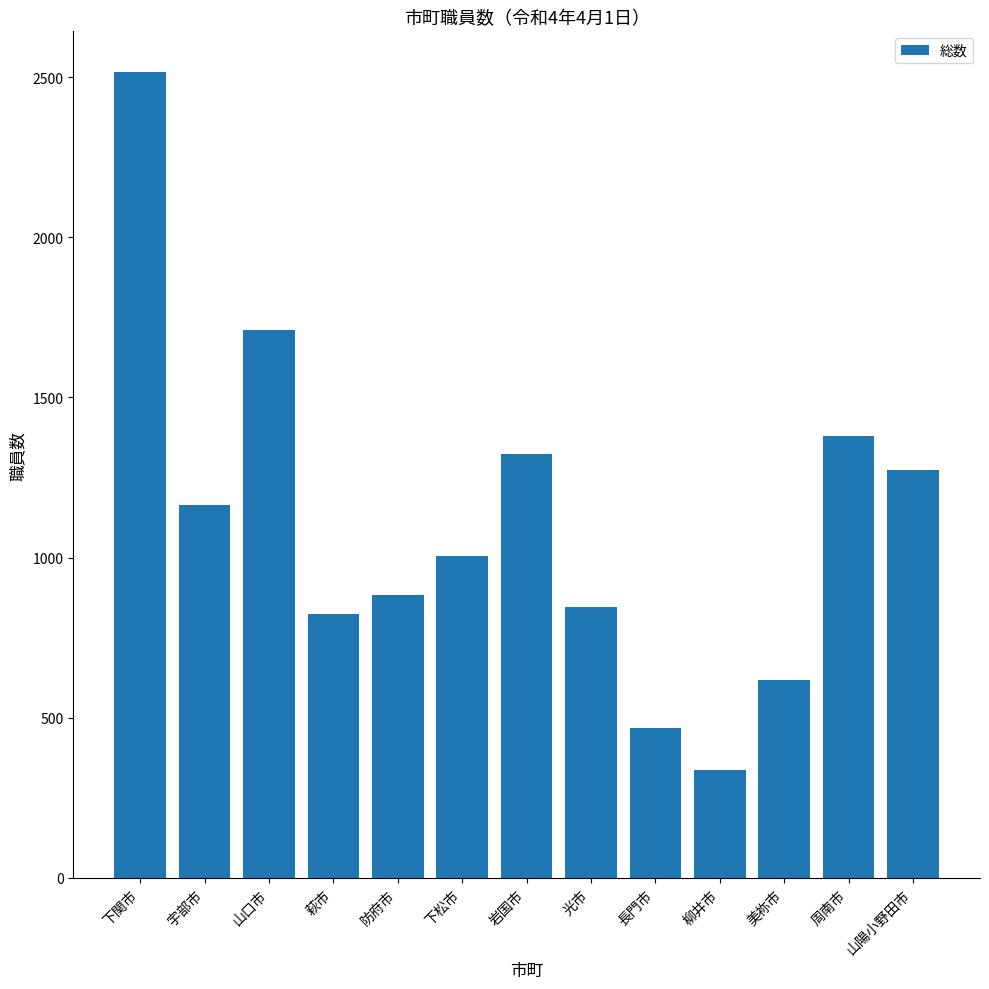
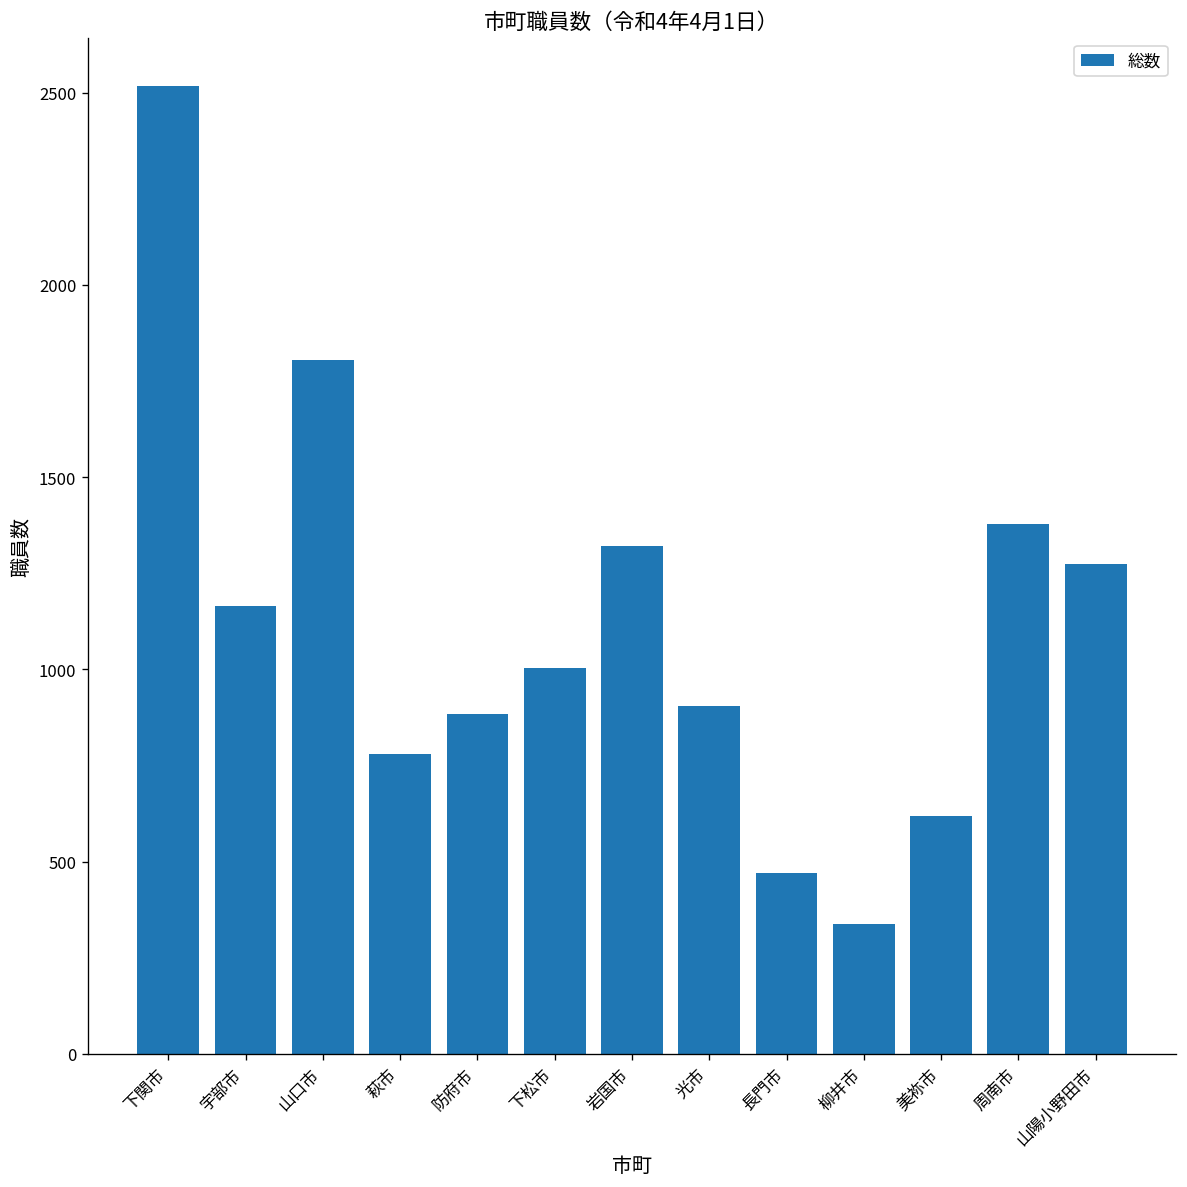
  {
    "下関市": 2520,
    "宇部市": 1170,
-   "山口市": 1710,
-   "萩市": 820,
+   "山口市": 1800,
+   "萩市": 780,
    "防府市": 880,
    "下松市": 1000,
    "岩国市": 1320,
-   "光市": 850,
+   "光市": 900,
    "長門市": 470,
    "柳井市": 340,
    "美祢市": 620,
    "周南市": 1380,
    "山陽小野田市": 1270
  }
